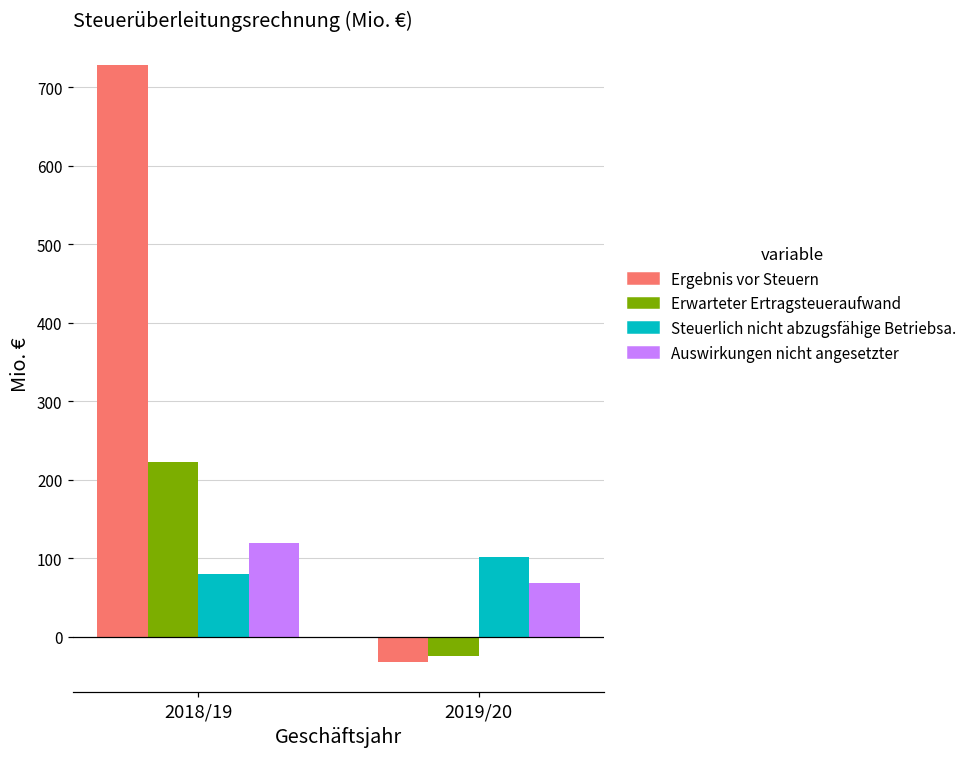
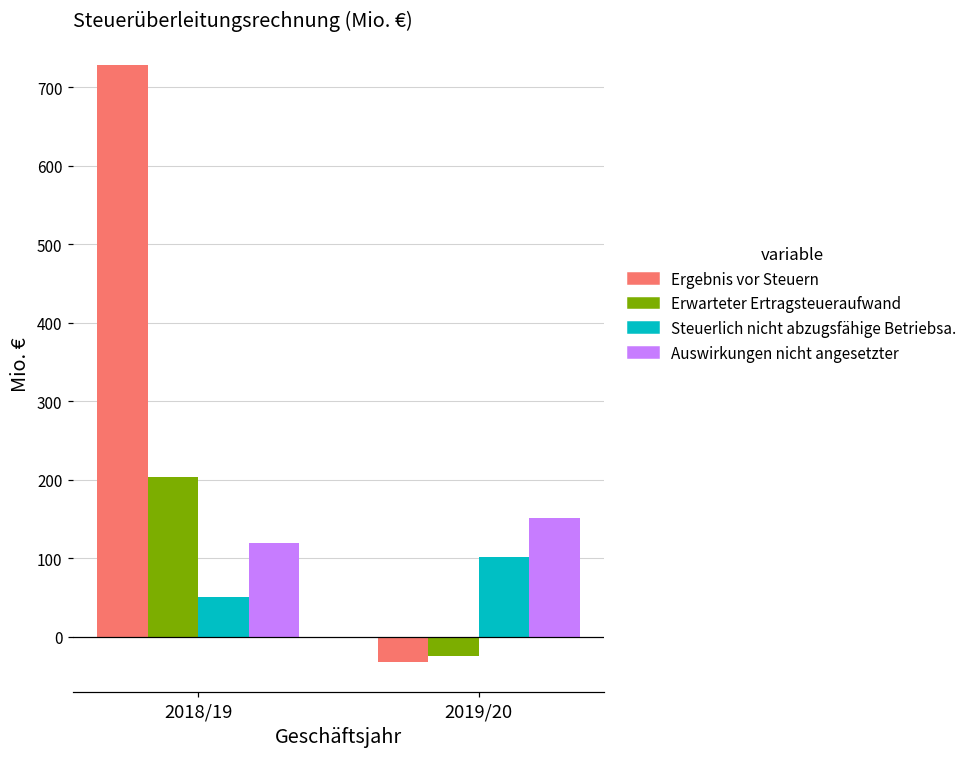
  {
    "Ergebnis vor Steuern": {
      "2018/19": 730,
      "2019/20": -30
    },
    "Erwarteter Ertragsteueraufwand": {
-     "2018/19": 220,
+     "2018/19": 200,
      "2019/20": -20
    },
    "Steuerlich nicht abzugsfähige Betriebsa.": {
-     "2018/19": 80,
+     "2018/19": 50,
      "2019/20": 100
    },
    "Auswirkungen nicht angesetzter": {
      "2018/19": 120,
-     "2019/20": 70
+     "2019/20": 150
    }
  }
